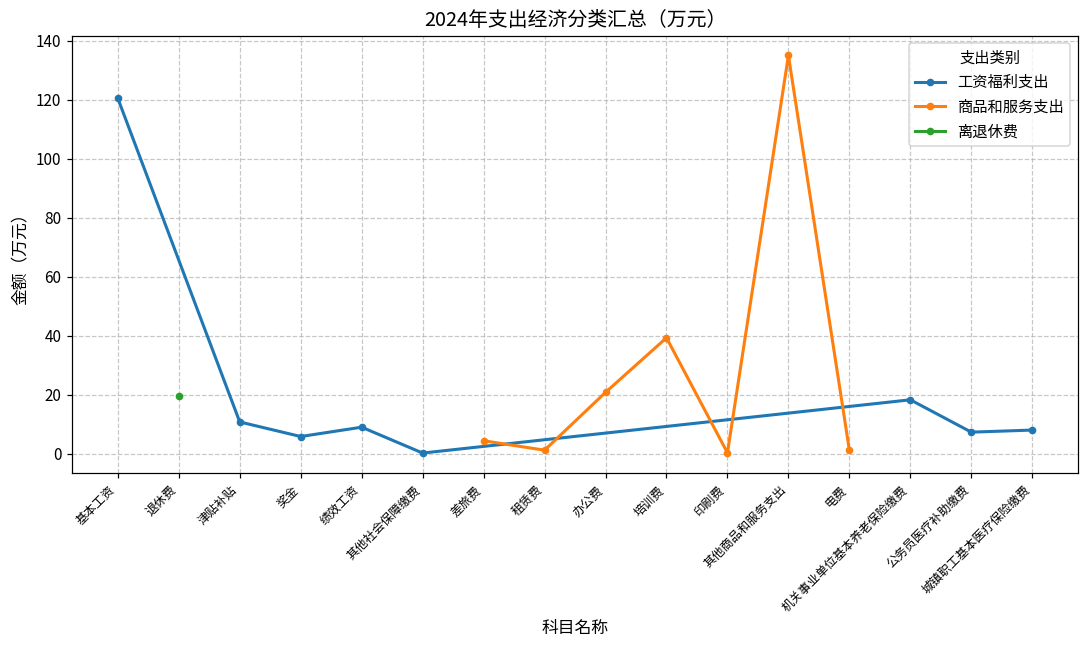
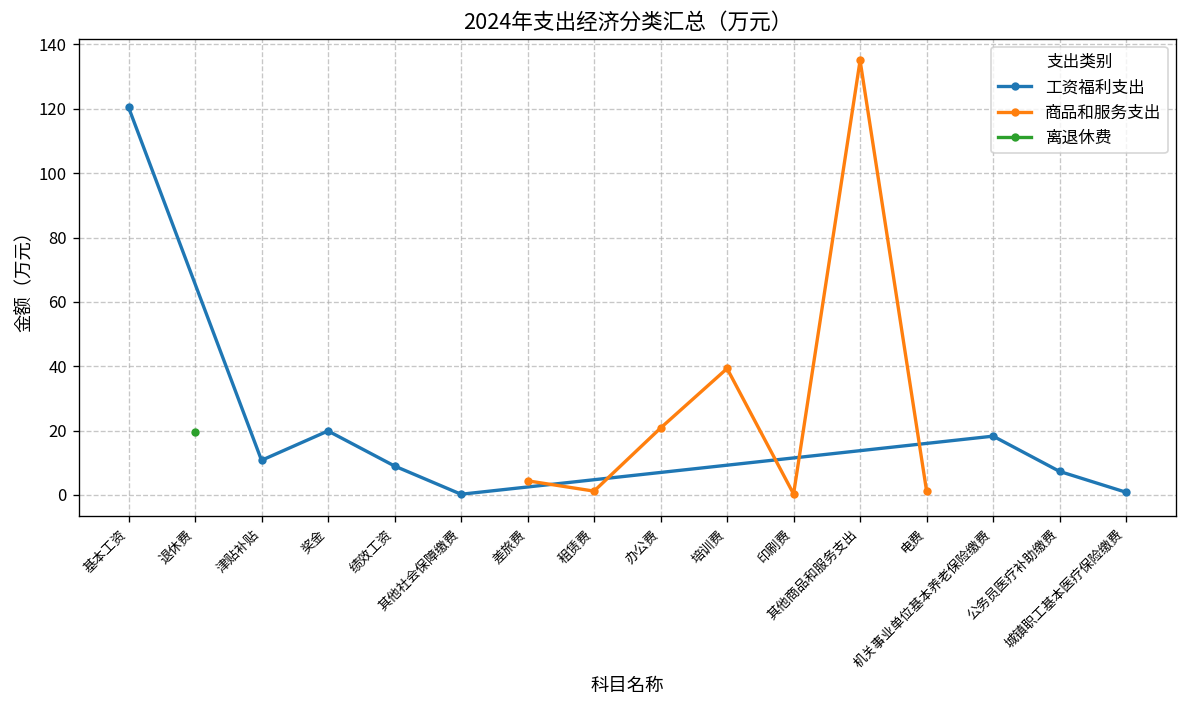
  {
    "工资福利支出": {
      "基本工资": 120,
      "津贴补贴": 11,
-     "奖金": 6,
+     "奖金": 20,
      "绩效工资": 9,
      "其他社会保障缴费": 0,
      "机关事业单位基本养老保险缴费": 18,
      "公务员医疗补助缴费": 7,
-     "城镇职工基本医疗保险缴费": 8
+     "城镇职工基本医疗保险缴费": 1
    },
    "商品和服务支出": {
      "差旅费": 4,
      "租赁费": 1,
      "办公费": 21,
      "培训费": 39,
      "印刷费": 0,
      "其他商品和服务支出": 135,
      "电费": 1
    },
    "离退休费": {
      "退休费": 19
    }
  }
